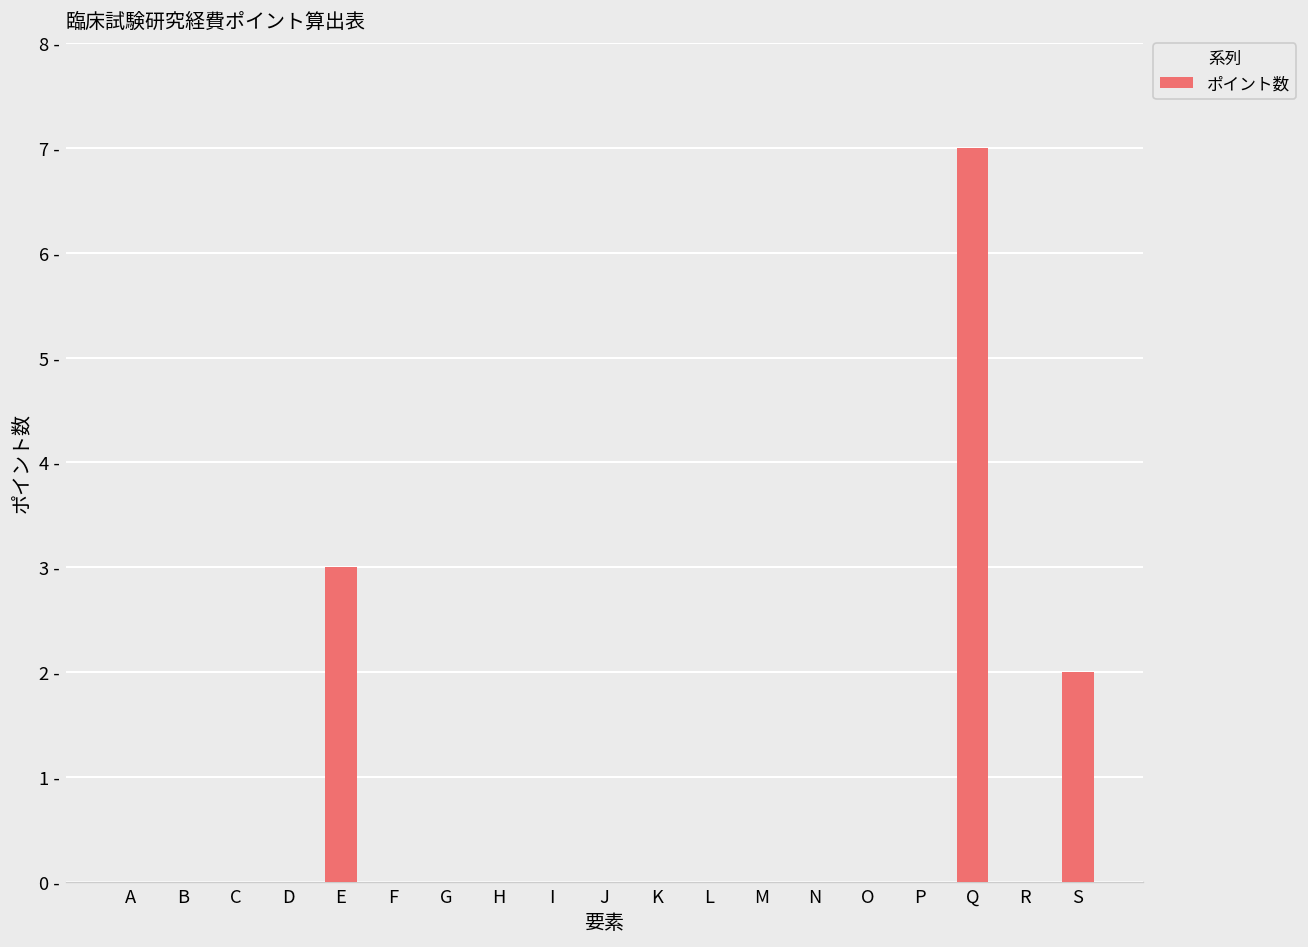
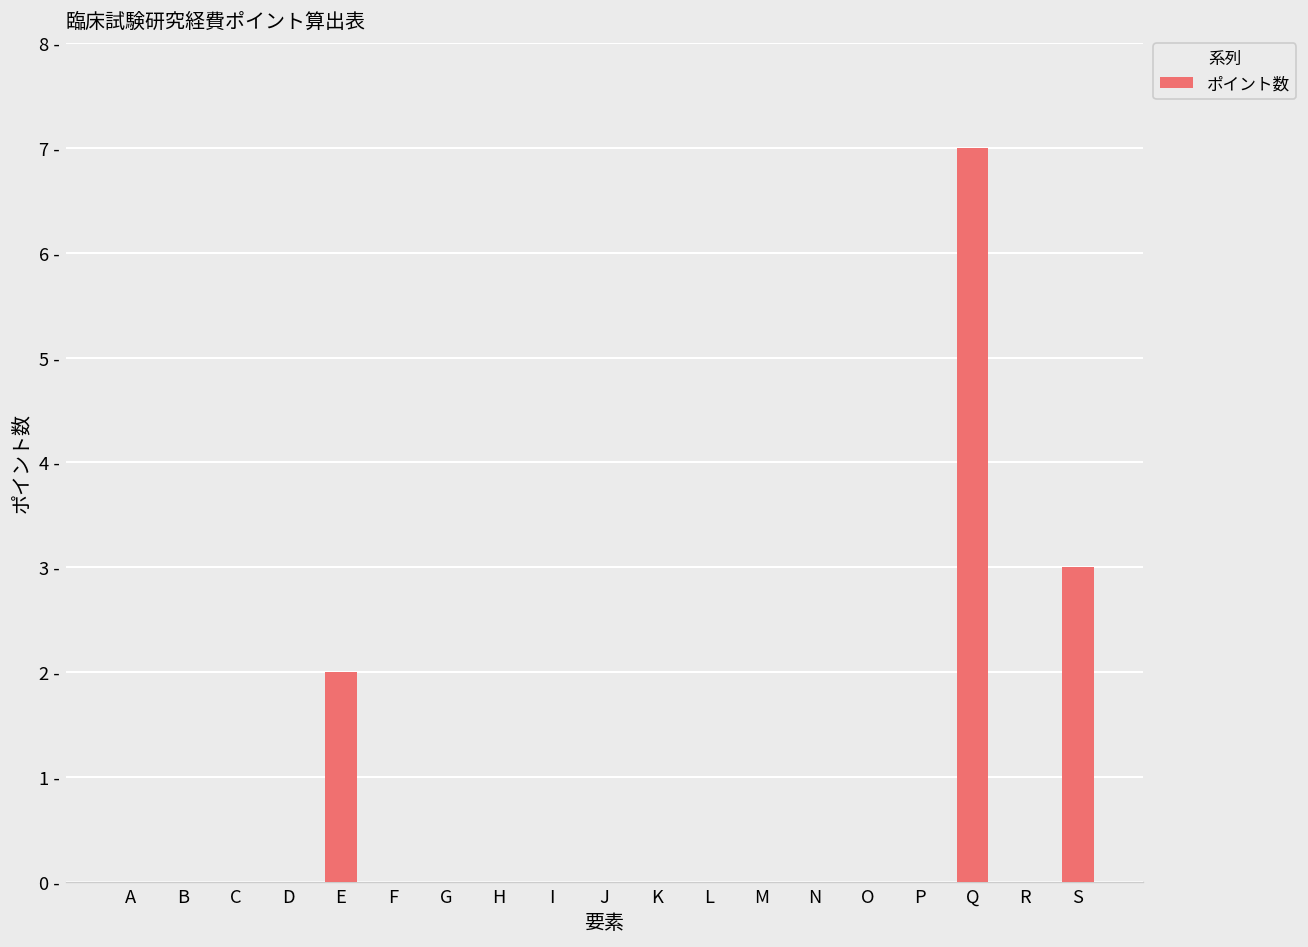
  {
    "A": "0 -",
    "B": "0 -",
    "C": "0 -",
    "D": "0 -",
-   "E": "3 -",
+   "E": "2 -",
    "F": "0 -",
    "G": "0 -",
    "H": "0 -",
    "I": "0 -",
    "J": "0 -",
    "K": "0 -",
    "L": "0 -",
    "M": "0 -",
    "N": "0 -",
    "O": "0 -",
    "P": "0 -",
    "Q": "7 -",
    "R": "0 -",
-   "S": "2 -"
+   "S": "3 -"
  }
